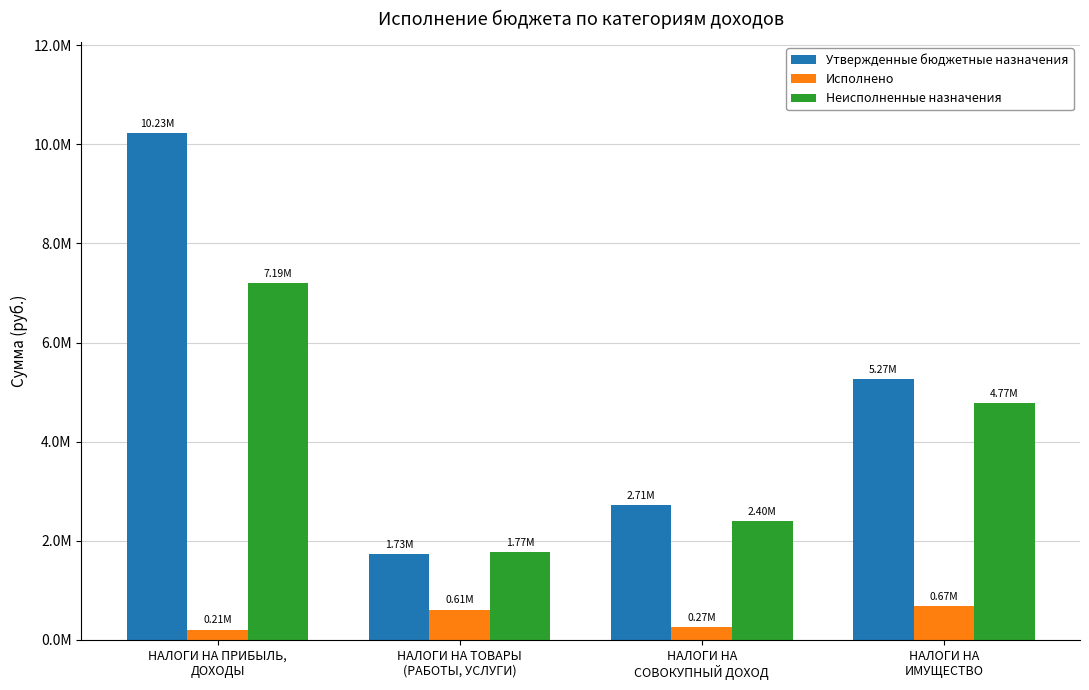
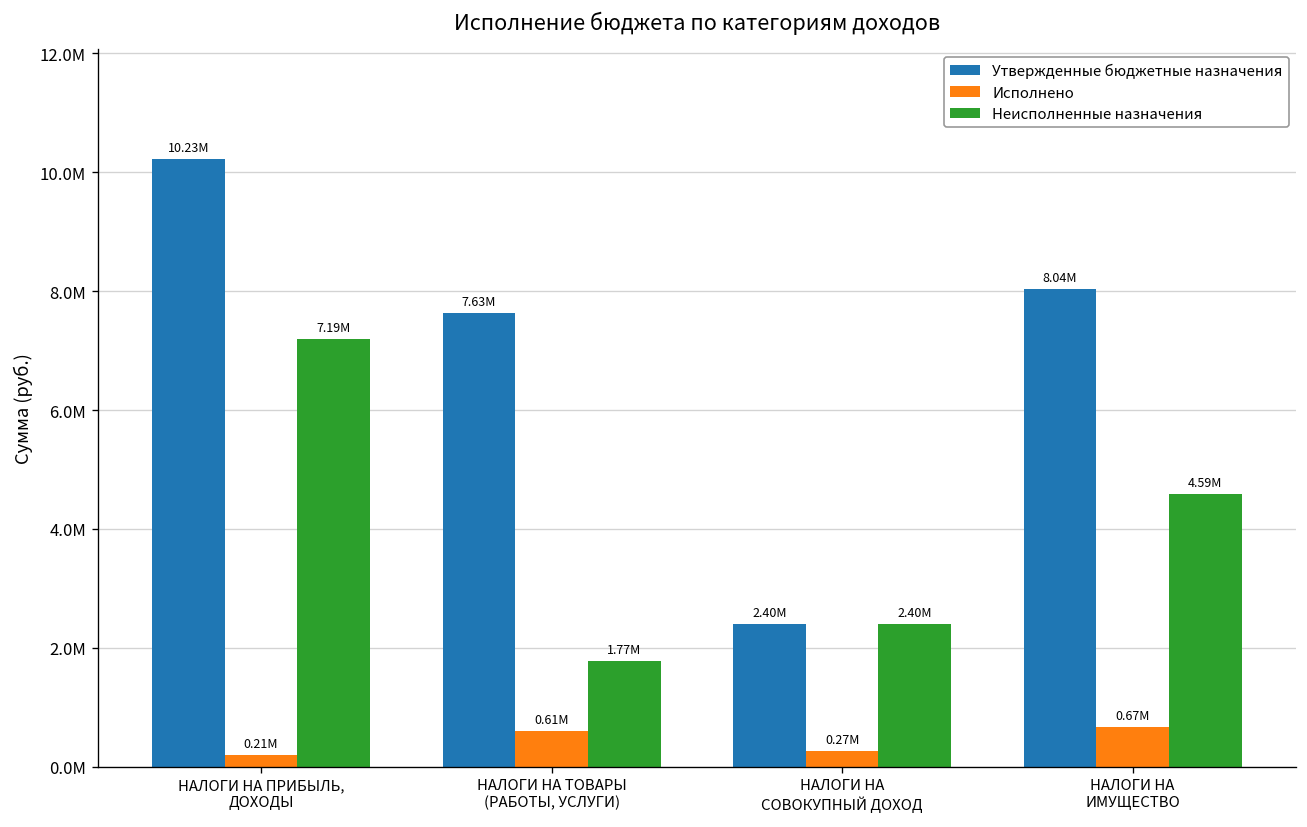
  {
    "Утвержденные бюджетные назначения": {
      "НАЛОГИ НА ПРИБЫЛЬ, ДОХОДЫ": "10.23M",
-     "НАЛОГИ НА ТОВАРЫ (РАБОТЫ, УСЛУГИ)": "1.73M",
-     "НАЛОГИ НА СОВОКУПНЫЙ ДОХОД": "2.71M",
-     "НАЛОГИ НА ИМУЩЕСТВО": "5.27M"
+     "НАЛОГИ НА ТОВАРЫ (РАБОТЫ, УСЛУГИ)": "7.63M",
+     "НАЛОГИ НА СОВОКУПНЫЙ ДОХОД": "2.40M",
+     "НАЛОГИ НА ИМУЩЕСТВО": "8.04M"
    },
    "Исполнено": {
      "НАЛОГИ НА ПРИБЫЛЬ, ДОХОДЫ": "0.21M",
      "НАЛОГИ НА ТОВАРЫ (РАБОТЫ, УСЛУГИ)": "0.61M",
      "НАЛОГИ НА СОВОКУПНЫЙ ДОХОД": "0.27M",
      "НАЛОГИ НА ИМУЩЕСТВО": "0.67M"
    },
    "Неисполненные назначения": {
      "НАЛОГИ НА ПРИБЫЛЬ, ДОХОДЫ": "7.19M",
      "НАЛОГИ НА ТОВАРЫ (РАБОТЫ, УСЛУГИ)": "1.77M",
      "НАЛОГИ НА СОВОКУПНЫЙ ДОХОД": "2.40M",
-     "НАЛОГИ НА ИМУЩЕСТВО": "4.77M"
+     "НАЛОГИ НА ИМУЩЕСТВО": "4.59M"
    }
  }
